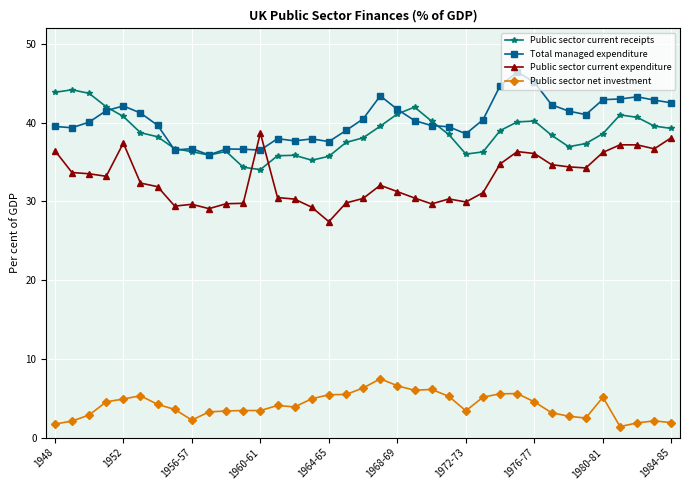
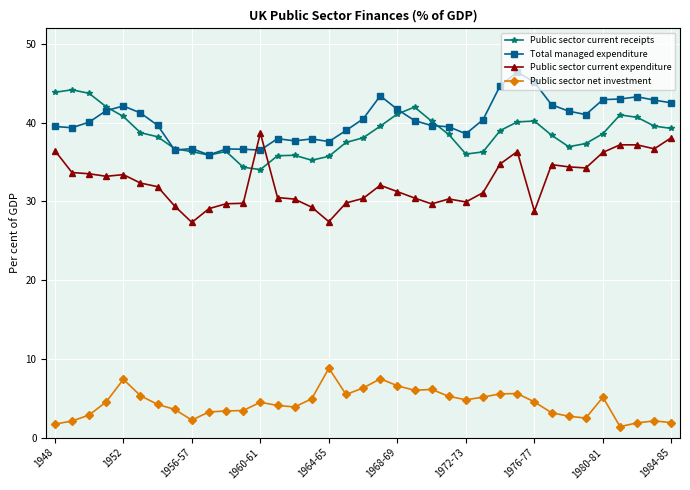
  {
    "Public sector current expenditure": {
      "1948": 36,
-     "1952": 37,
-     "1956-57": 30,
+     "1952": 33,
+     "1956-57": 27,
      "1960-61": 39,
      "1964-65": 27,
      "1968-69": 31,
      "1972-73": 30,
-     "1976-77": 36,
+     "1976-77": 29,
      "1980-81": 36,
      "1984-85": 38
    },
    "Public sector net investment": {
      "1948": 2,
-     "1952": 5,
+     "1952": 7,
      "1956-57": 2,
-     "1960-61": 3,
-     "1964-65": 5,
+     "1960-61": 4,
+     "1964-65": 9,
      "1968-69": 7,
-     "1972-73": 3,
+     "1972-73": 5,
      "1976-77": 5,
      "1980-81": 5,
      "1984-85": 2
    }
  }
